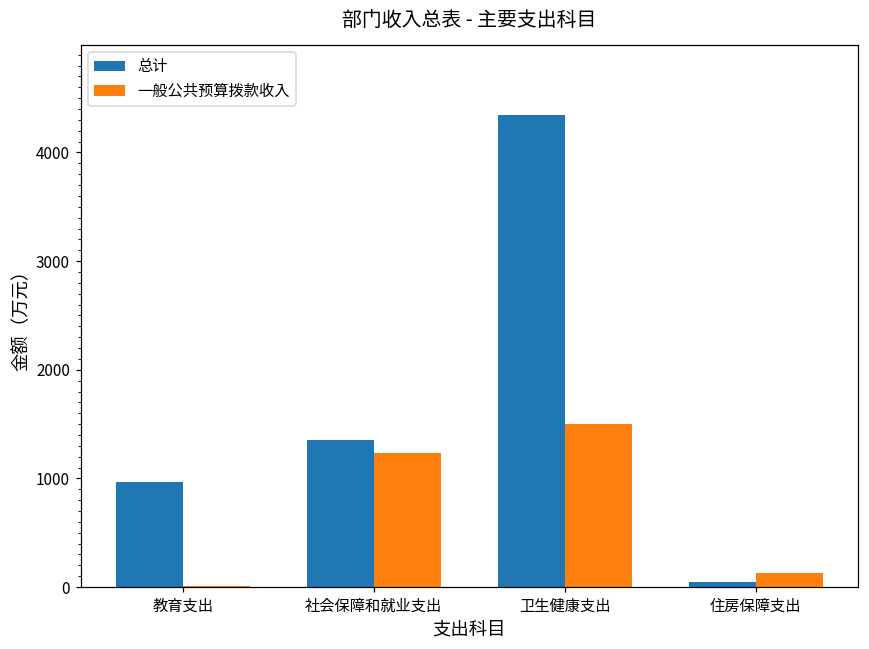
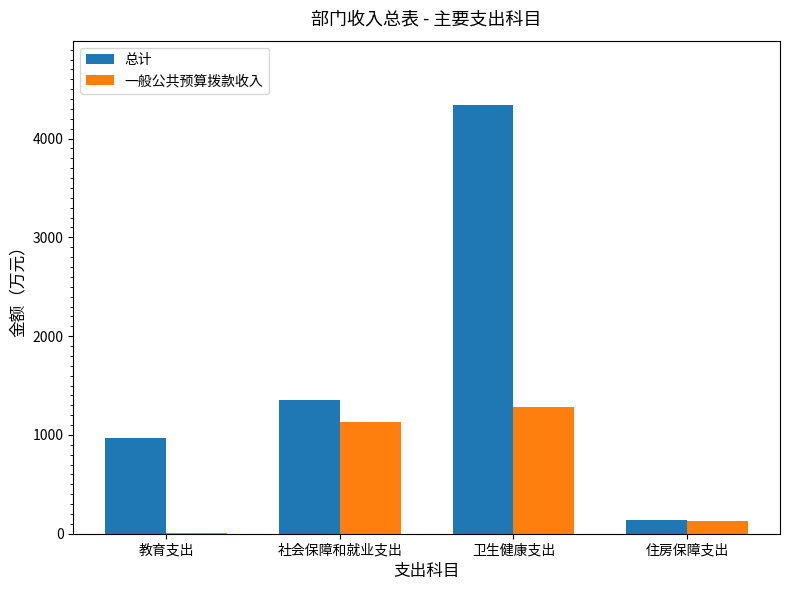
  {
    "总计": {
      "教育支出": 1000,
      "社会保障和就业支出": 1400,
      "卫生健康支出": 4300,
-     "住房保障支出": 0
+     "住房保障支出": 100
    },
    "一般公共预算拨款收入": {
-     "社会保障和就业支出": 1200,
-     "卫生健康支出": 1500,
+     "社会保障和就业支出": 1100,
+     "卫生健康支出": 1300,
      "住房保障支出": 100
    }
  }
